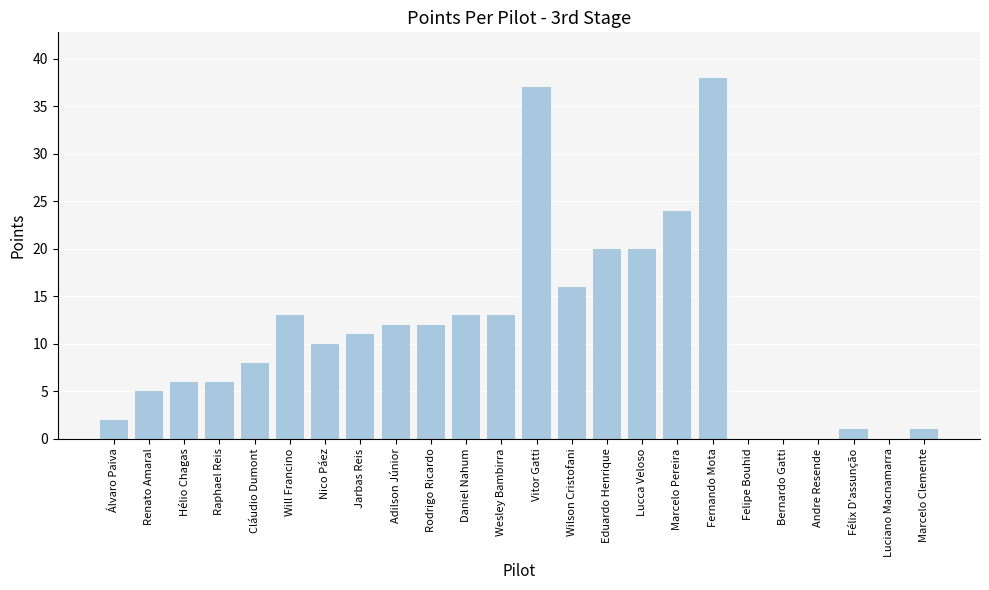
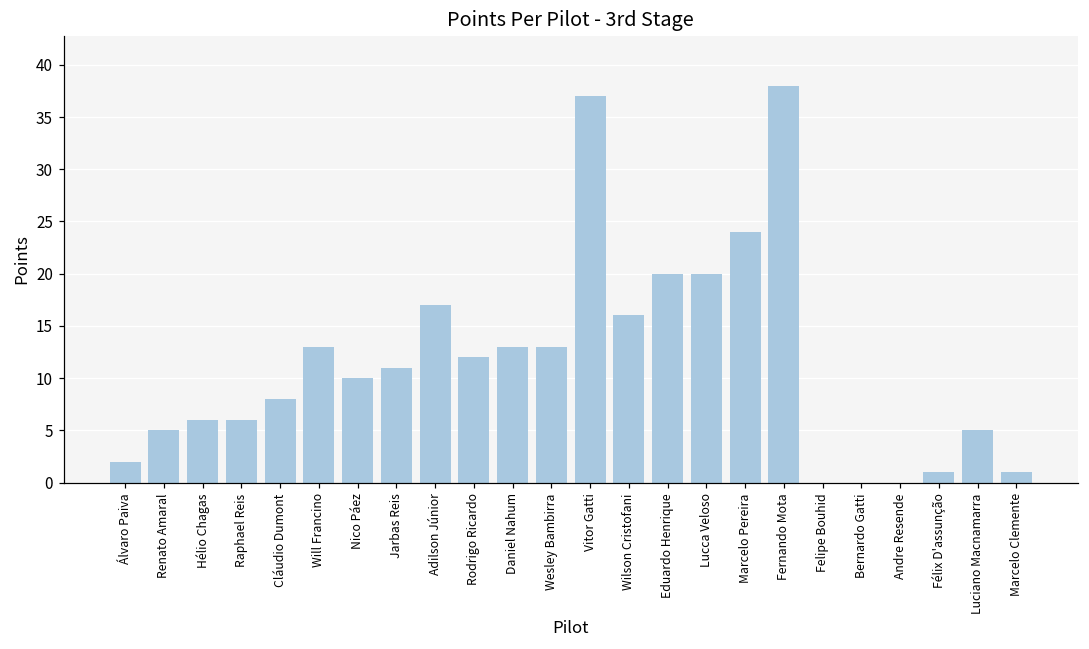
  {
    "Álvaro Paiva": 2,
    "Renato Amaral": 5,
    "Hélio Chagas": 6,
    "Raphael Reis": 6,
    "Cláudio Dumont": 8,
    "Will Francino": 13,
    "Nico Páez": 10,
    "Jarbas Reis": 11,
-   "Adilson Júnior": 12,
+   "Adilson Júnior": 17,
    "Rodrigo Ricardo": 12,
    "Daniel Nahum": 13,
    "Wesley Bambirra": 13,
    "Vitor Gatti": 37,
    "Wilson Cristofani": 16,
    "Eduardo Henrique": 20,
    "Lucca Veloso": 20,
    "Marcelo Pereira": 24,
    "Fernando Mota": 38,
    "Felipe Bouhid": 0,
    "Bernardo Gatti": 0,
    "Andre Resende": 0,
    "Félix D'assunção": 1,
-   "Luciano Macnamarra": 0,
+   "Luciano Macnamarra": 5,
    "Marcelo Clemente": 1
  }
